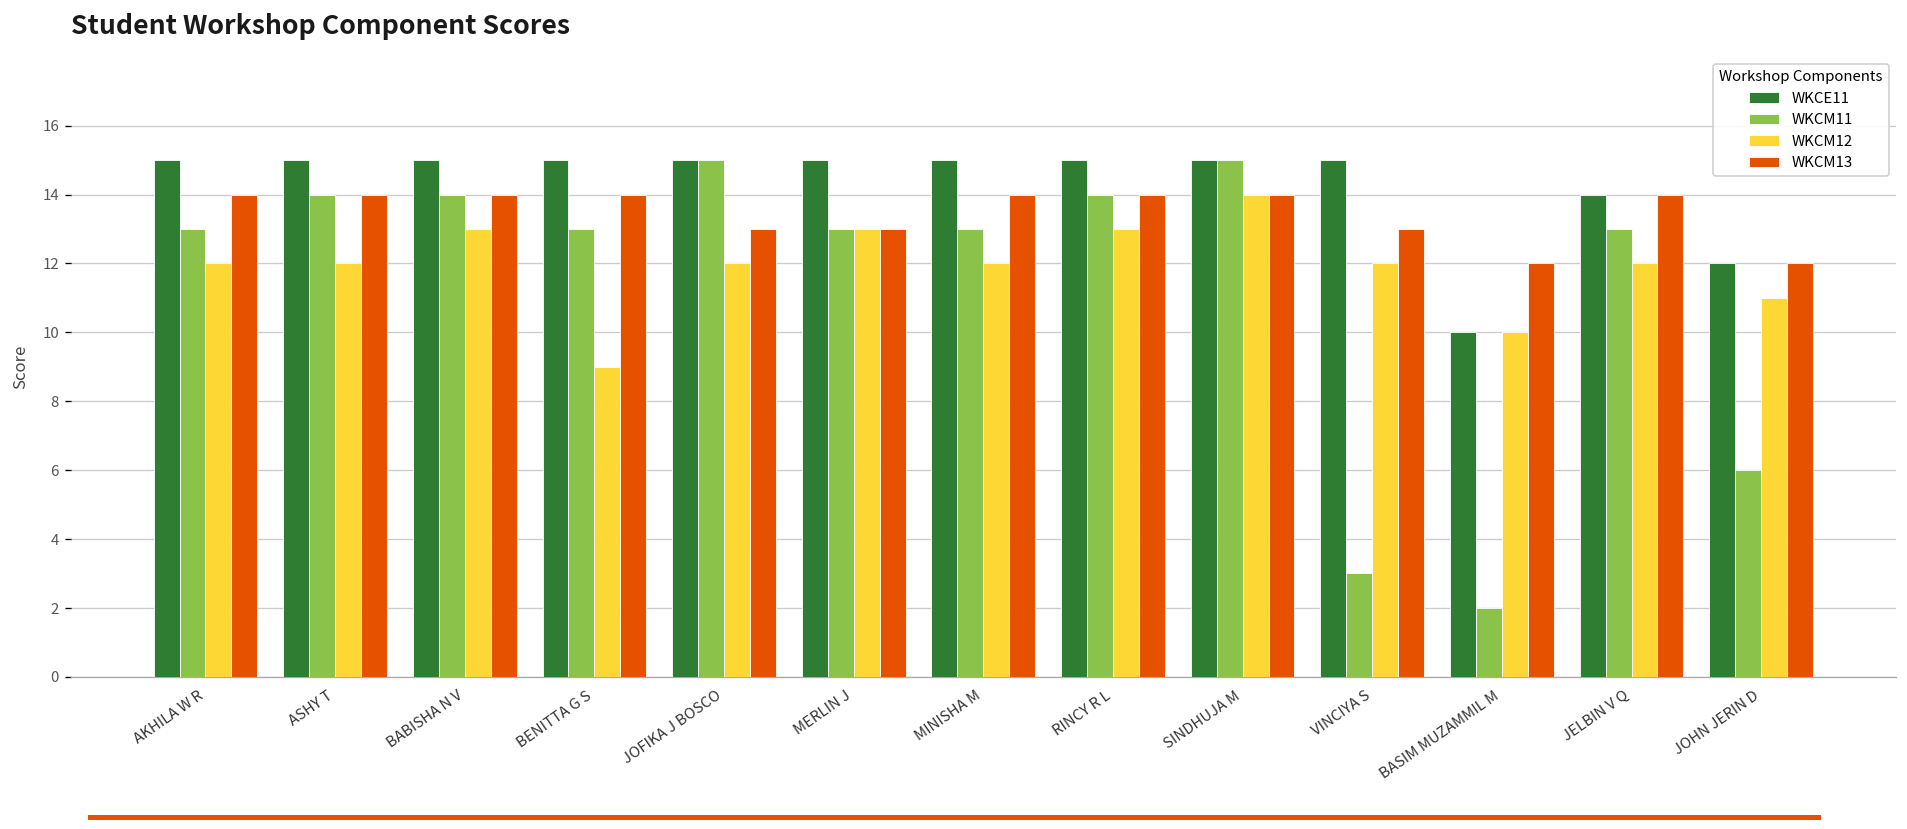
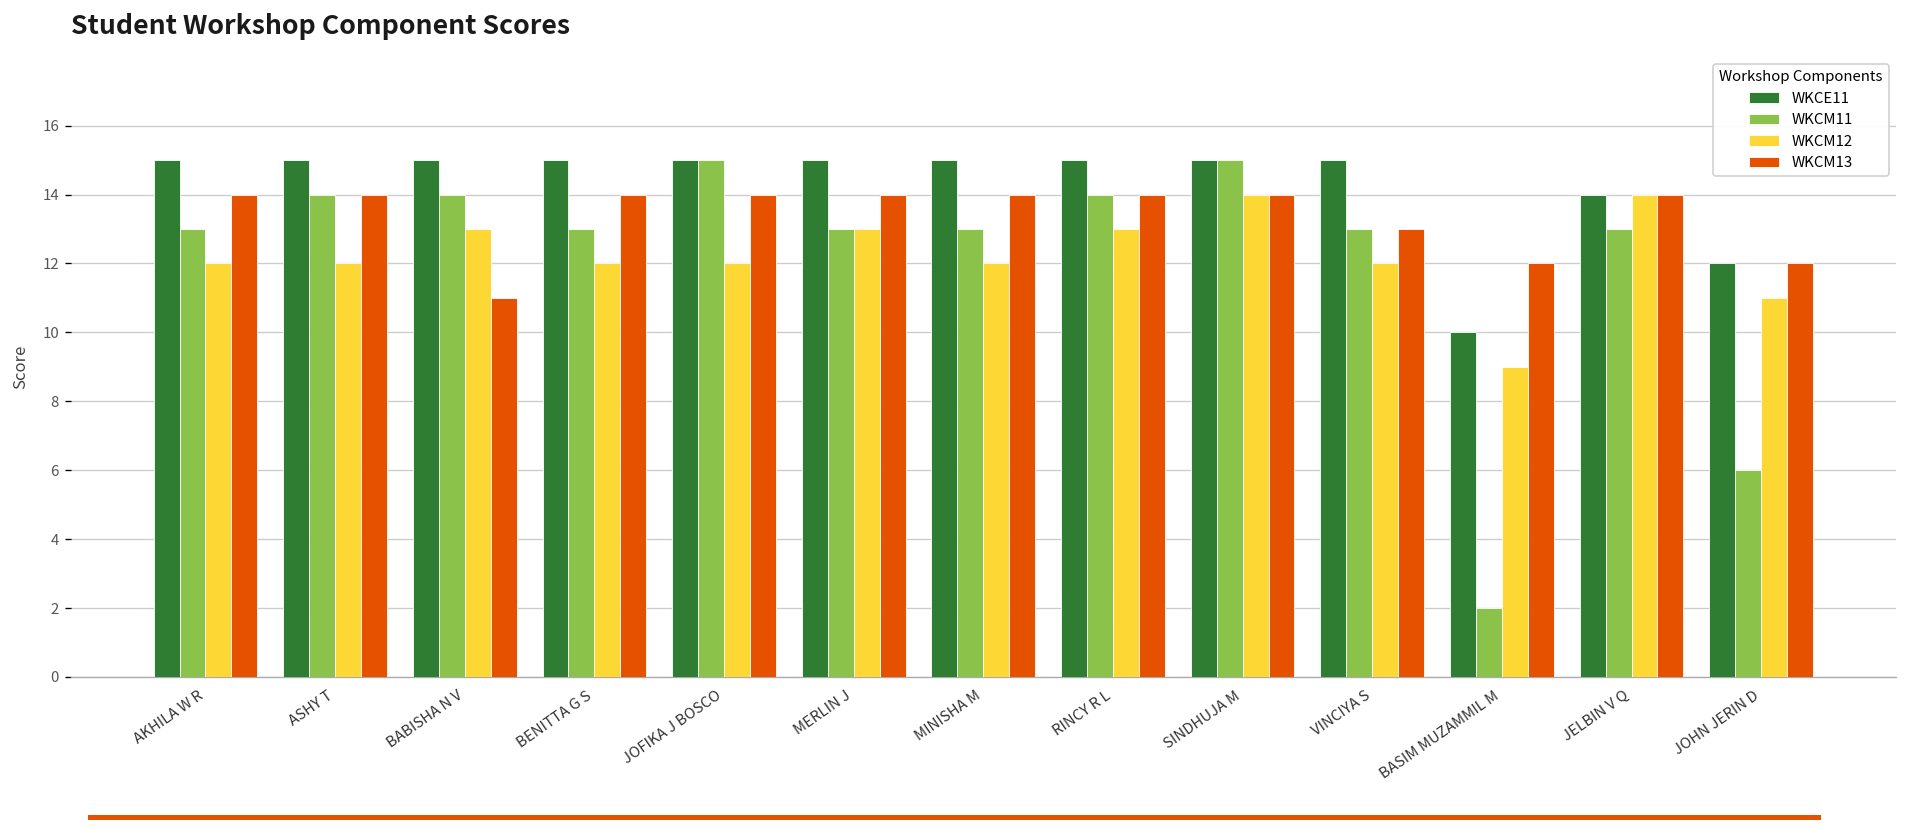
  {
    "WKCE11": {
      "AKHILA W R": 15,
      "ASHY T": 15,
      "BABISHA N V": 15,
      "BENITTA G S": 15,
      "JOFIKA J BOSCO": 15,
      "MERLIN J": 15,
      "MINISHA M": 15,
      "RINCY R L": 15,
      "SINDHUJA M": 15,
      "VINCIYA S": 15,
      "BASIM MUZAMMIL M": 10,
      "JELBIN V Q": 14,
      "JOHN JERIN D": 12
    },
    "WKCM11": {
      "AKHILA W R": 13,
      "ASHY T": 14,
      "BABISHA N V": 14,
      "BENITTA G S": 13,
      "JOFIKA J BOSCO": 15,
      "MERLIN J": 13,
      "MINISHA M": 13,
      "RINCY R L": 14,
      "SINDHUJA M": 15,
-     "VINCIYA S": 3,
+     "VINCIYA S": 13,
      "BASIM MUZAMMIL M": 2,
      "JELBIN V Q": 13,
      "JOHN JERIN D": 6
    },
    "WKCM12": {
      "AKHILA W R": 12,
      "ASHY T": 12,
      "BABISHA N V": 13,
-     "BENITTA G S": 9,
+     "BENITTA G S": 12,
      "JOFIKA J BOSCO": 12,
      "MERLIN J": 13,
      "MINISHA M": 12,
      "RINCY R L": 13,
      "SINDHUJA M": 14,
      "VINCIYA S": 12,
-     "BASIM MUZAMMIL M": 10,
-     "JELBIN V Q": 12,
+     "BASIM MUZAMMIL M": 9,
+     "JELBIN V Q": 14,
      "JOHN JERIN D": 11
    },
    "WKCM13": {
      "AKHILA W R": 14,
      "ASHY T": 14,
-     "BABISHA N V": 14,
+     "BABISHA N V": 11,
      "BENITTA G S": 14,
-     "JOFIKA J BOSCO": 13,
-     "MERLIN J": 13,
+     "JOFIKA J BOSCO": 14,
+     "MERLIN J": 14,
      "MINISHA M": 14,
      "RINCY R L": 14,
      "SINDHUJA M": 14,
      "VINCIYA S": 13,
      "BASIM MUZAMMIL M": 12,
      "JELBIN V Q": 14,
      "JOHN JERIN D": 12
    }
  }
